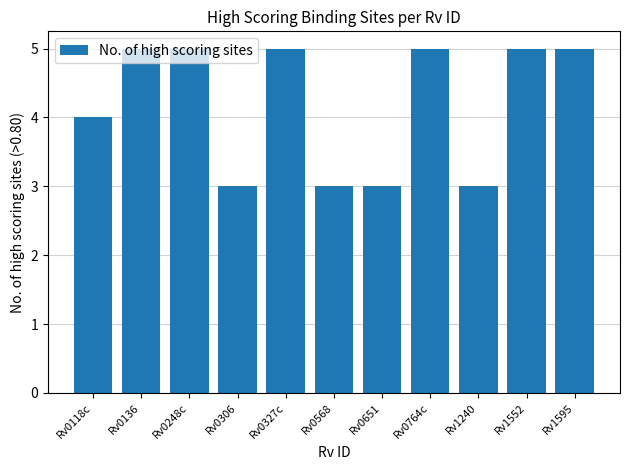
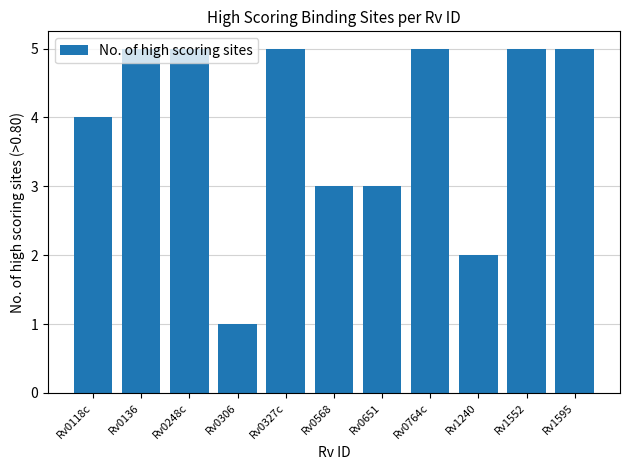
  {
    "Rv0118c": 4,
-   "Rv0306": 3,
+   "Rv0306": 1,
    "Rv0327c": 5,
    "Rv0568": 3,
    "Rv0651": 3,
    "Rv0764c": 5,
-   "Rv1240": 3,
+   "Rv1240": 2,
    "Rv1552": 5,
    "Rv1595": 5
  }
